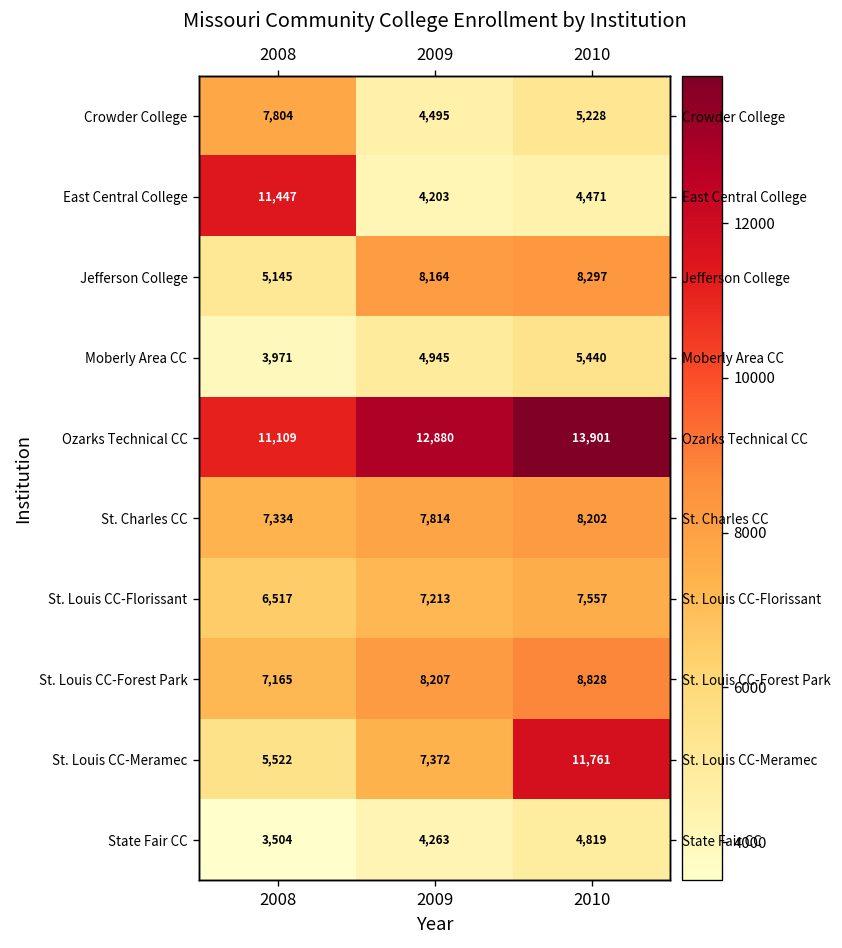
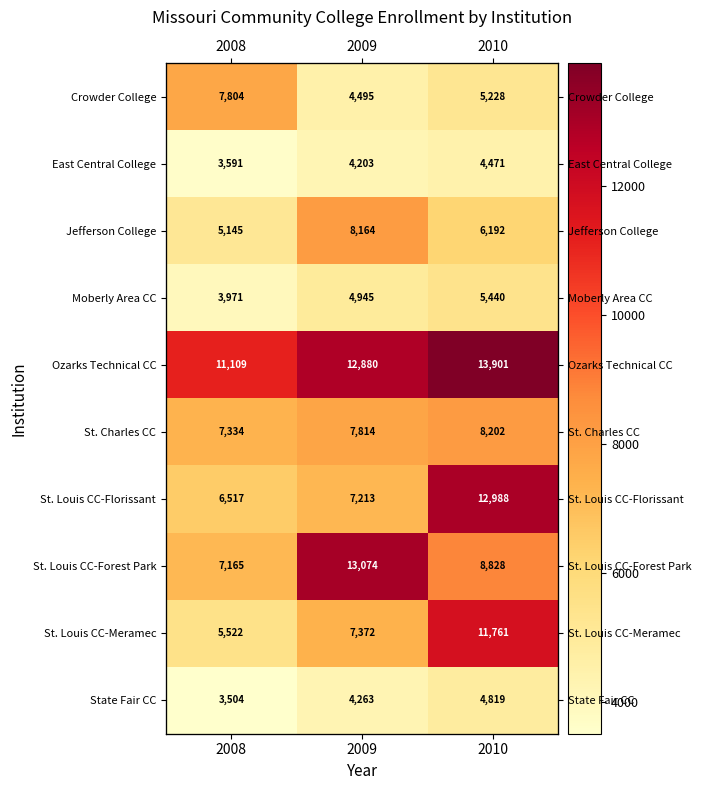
  {
    "Crowder College": {
      "2008": "7,804",
      "2009": "4,495",
      "2010": "5,228"
    },
    "East Central College": {
-     "2008": "11,447",
+     "2008": "3,591",
      "2009": "4,203",
      "2010": "4,471"
    },
    "Jefferson College": {
      "2008": "5,145",
      "2009": "8,164",
-     "2010": "8,297"
+     "2010": "6,192"
    },
    "Moberly Area CC": {
      "2008": "3,971",
      "2009": "4,945",
      "2010": "5,440"
    },
    "Ozarks Technical CC": {
      "2008": "11,109",
      "2009": "12,880",
      "2010": "13,901"
    },
    "St. Charles CC": {
      "2008": "7,334",
      "2009": "7,814",
      "2010": "8,202"
    },
    "St. Louis CC-Florissant": {
      "2008": "6,517",
      "2009": "7,213",
-     "2010": "7,557"
+     "2010": "12,988"
    },
    "St. Louis CC-Forest Park": {
      "2008": "7,165",
-     "2009": "8,207",
+     "2009": "13,074",
      "2010": "8,828"
    },
    "St. Louis CC-Meramec": {
      "2008": "5,522",
      "2009": "7,372",
      "2010": "11,761"
    },
    "State Fair CC": {
      "2008": "3,504",
      "2009": "4,263",
      "2010": "4,819"
    }
  }
